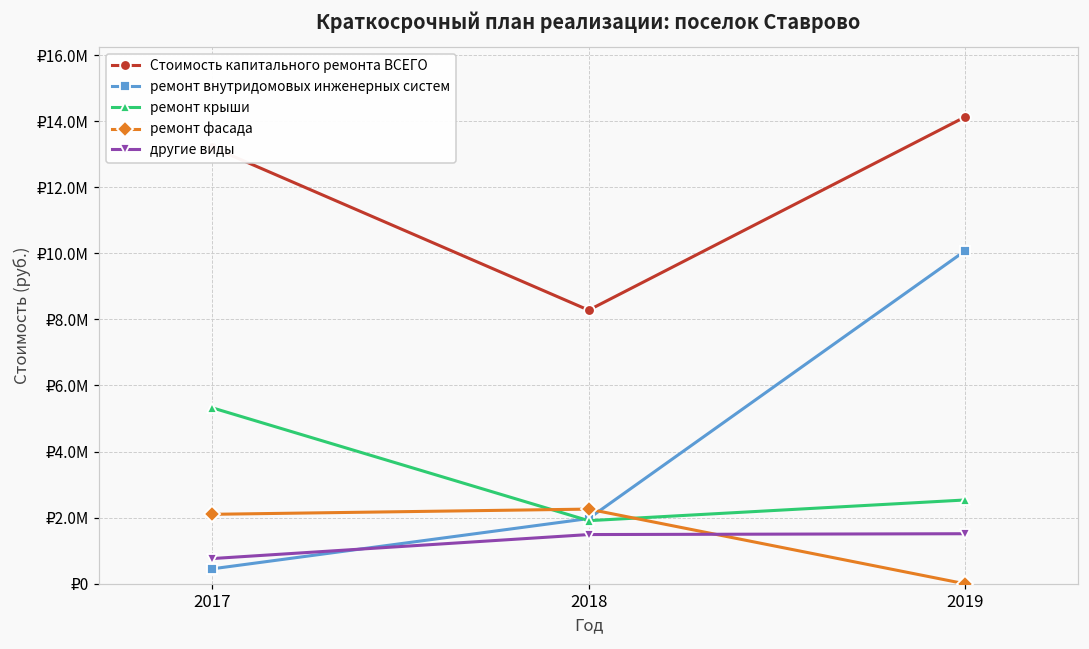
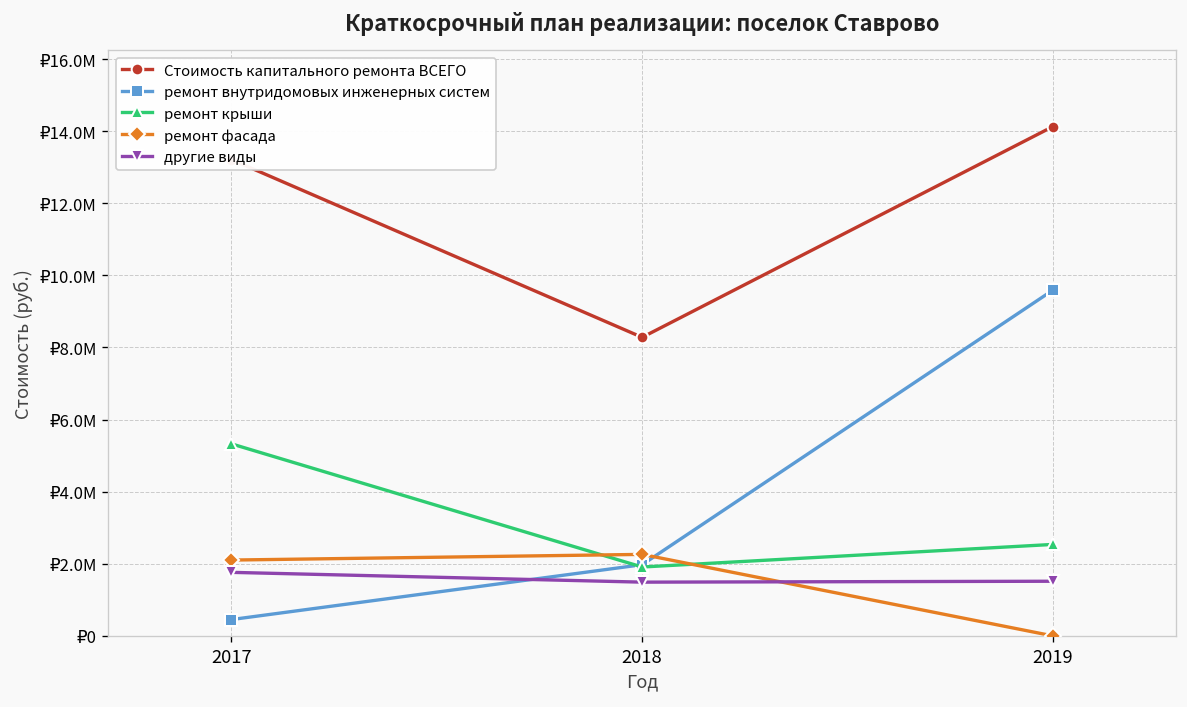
  {
    "Стоимость капитального ремонта ВСЕГО": {
      "2018": "₽8300000",
      "2019": "₽14100000"
    },
    "ремонт внутридомовых инженерных систем": {
      "2017": "₽500000",
-     "2019": "₽10100000"
+     "2019": "₽9600000"
    },
    "ремонт крыши": {
      "2017": "₽5300000",
      "2019": "₽2500000"
    },
    "ремонт фасада": {
      "2017": "₽2100000",
      "2018": "₽2300000",
      "2019": "₽0"
    },
    "другие виды": {
-     "2017": "₽800000",
+     "2017": "₽1800000",
      "2018": "₽1500000",
      "2019": "₽1500000"
    }
  }
